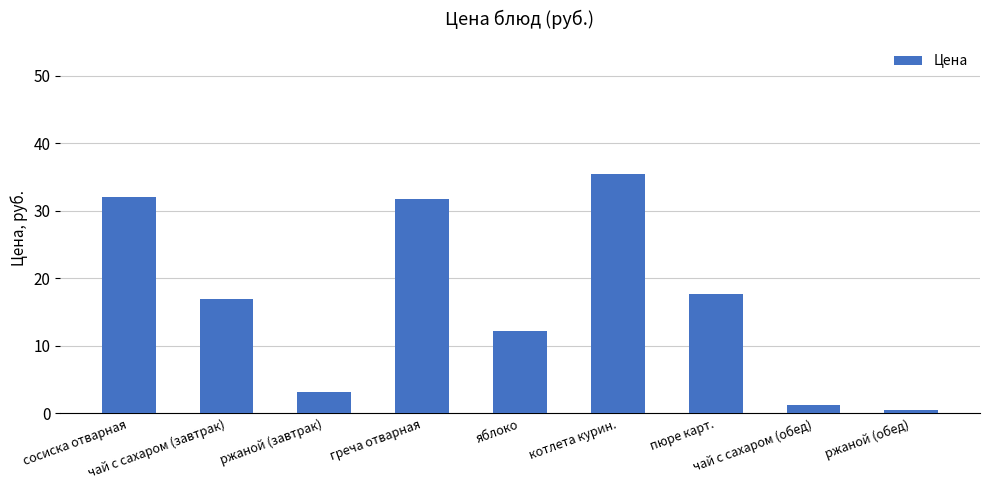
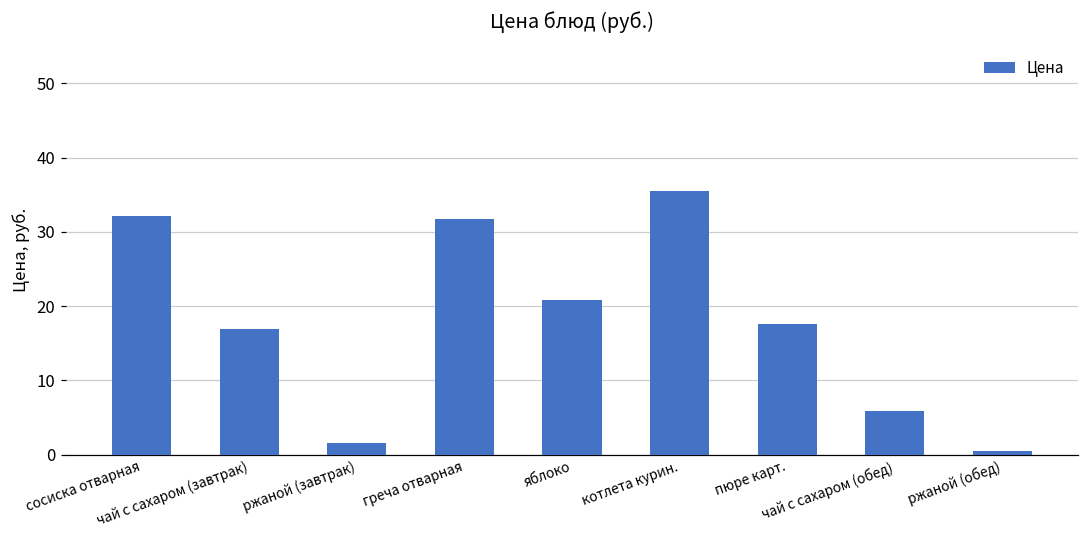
  {
    "сосиска отварная": 32,
    "чай с сахаром (завтрак)": 17,
-   "ржаной (завтрак)": 3,
+   "ржаной (завтрак)": 2,
    "греча отварная": 32,
-   "яблоко": 12,
+   "яблоко": 21,
    "котлета курин.": 36,
    "пюре карт.": 18,
-   "чай с сахаром (обед)": 1,
+   "чай с сахаром (обед)": 6,
    "ржаной (обед)": 0
  }
